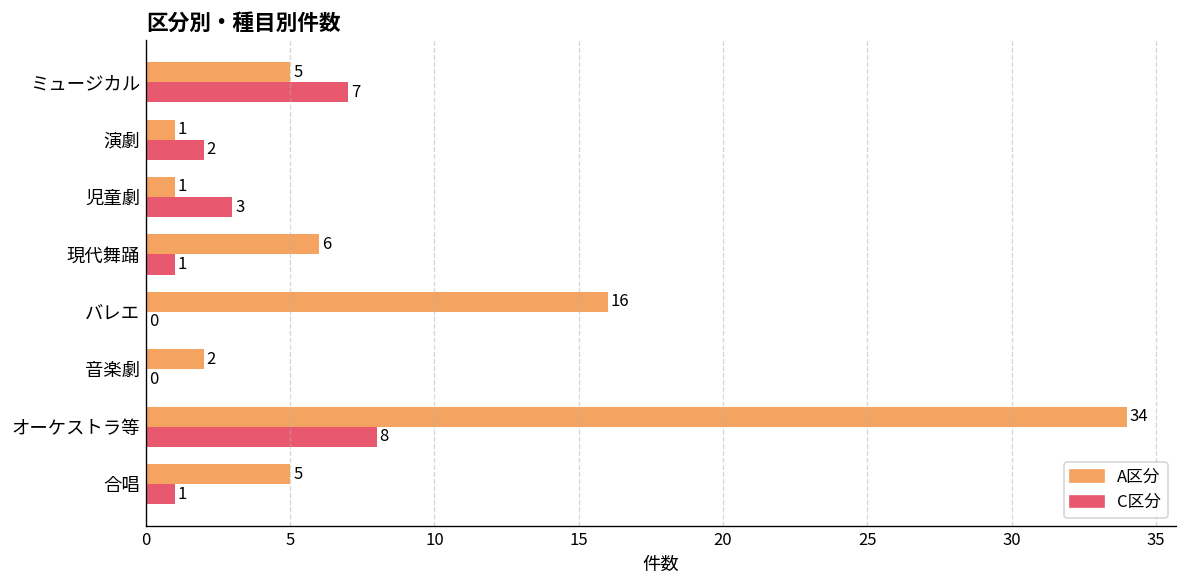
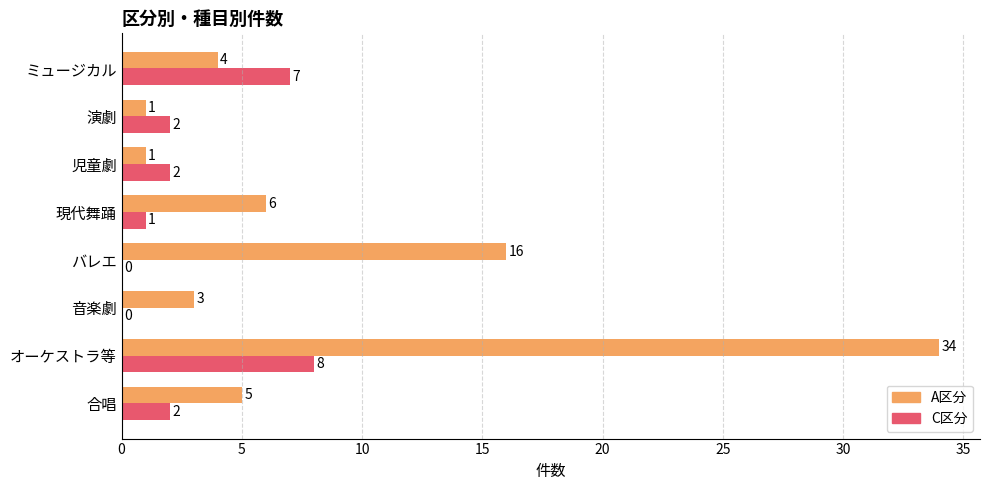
  {
    "A区分": {
-     "ミュージカル": 5,
+     "ミュージカル": 4,
      "演劇": 1,
      "児童劇": 1,
      "現代舞踊": 6,
      "バレエ": 16,
-     "音楽劇": 2,
+     "音楽劇": 3,
      "オーケストラ等": 34,
      "合唱": 5
    },
    "C区分": {
      "ミュージカル": 7,
      "演劇": 2,
-     "児童劇": 3,
+     "児童劇": 2,
      "現代舞踊": 1,
      "バレエ": 0,
      "音楽劇": 0,
      "オーケストラ等": 8,
-     "合唱": 1
+     "合唱": 2
    }
  }
